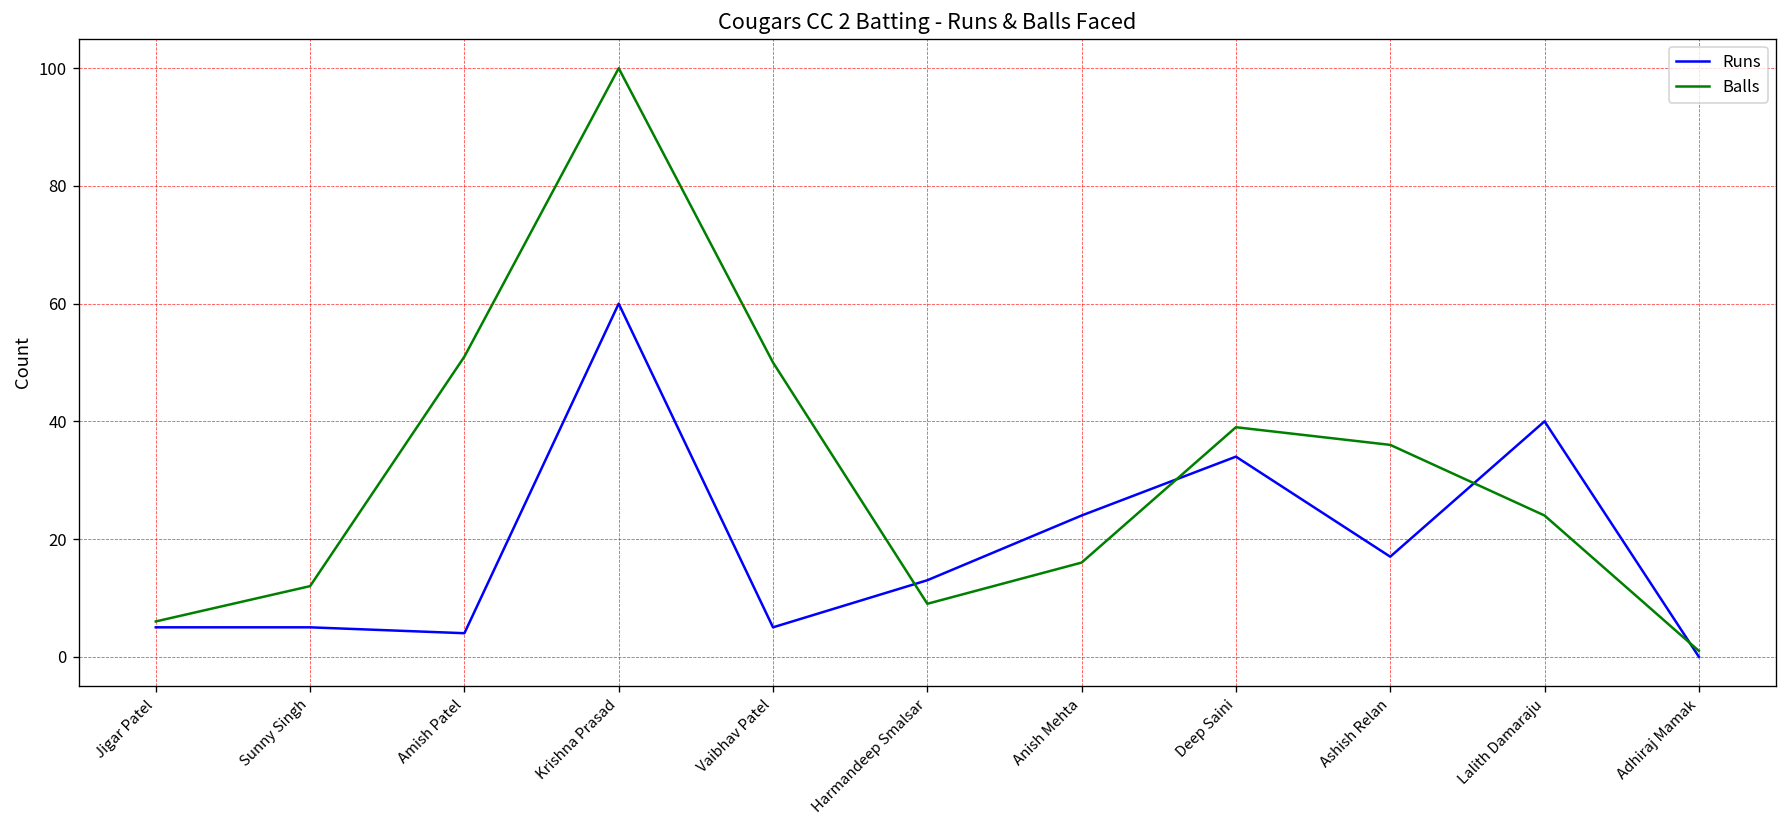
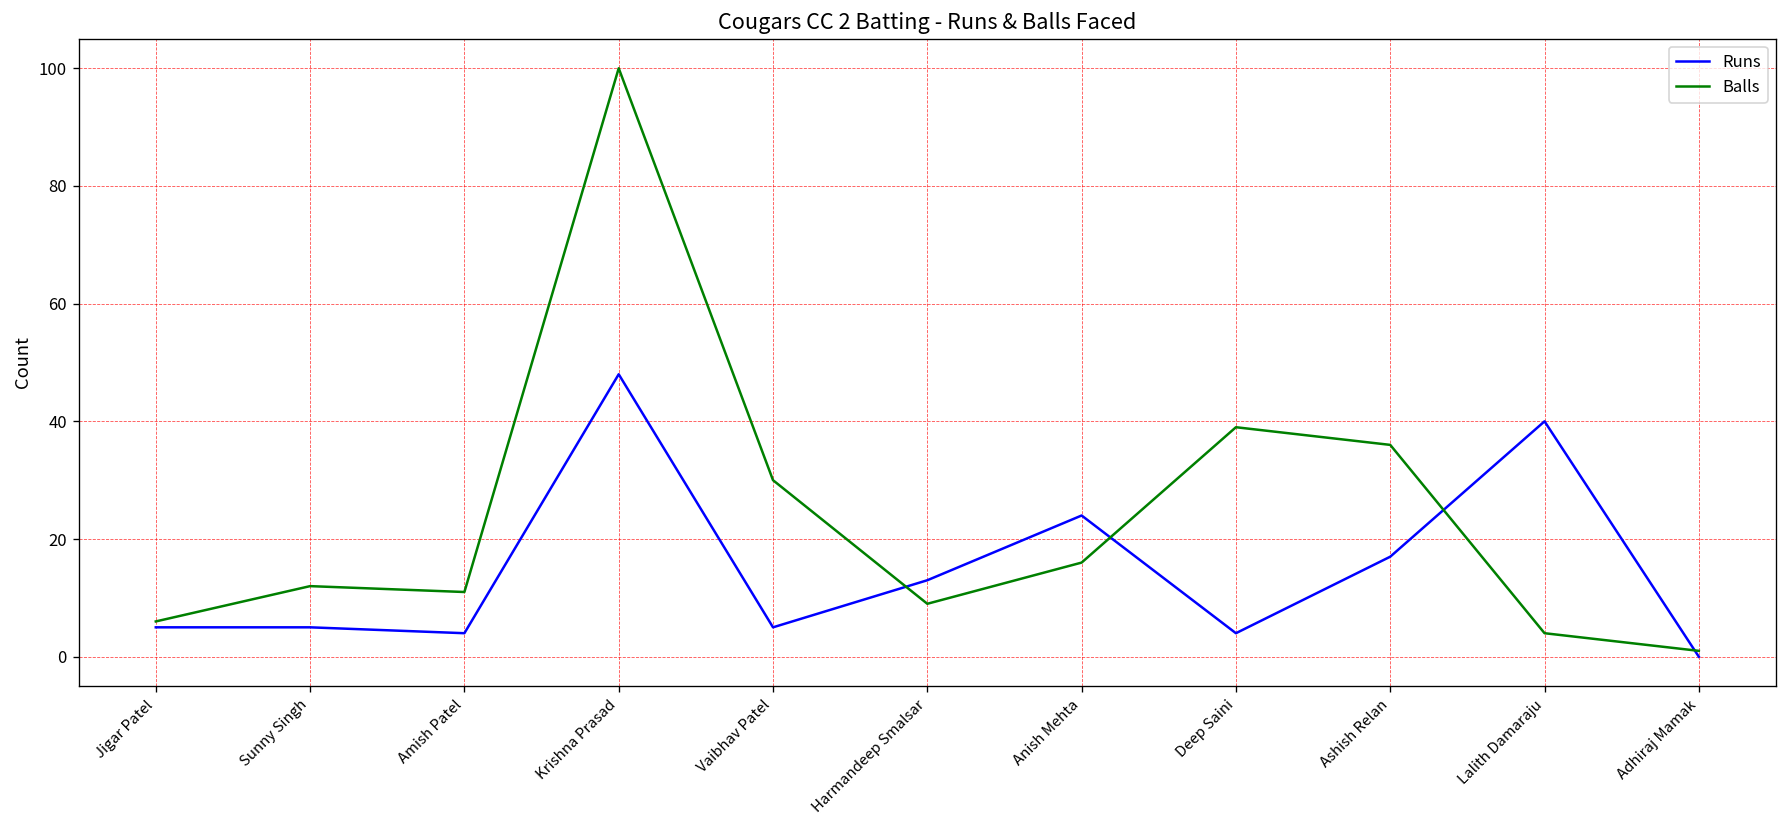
  {
    "Runs": {
      "Jigar Patel": 5,
      "Sunny Singh": 5,
      "Amish Patel": 4,
-     "Krishna Prasad": 60,
+     "Krishna Prasad": 48,
      "Vaibhav Patel": 5,
      "Harmandeep Smalsar": 13,
      "Anish Mehta": 24,
-     "Deep Saini": 34,
+     "Deep Saini": 4,
      "Ashish Relan": 17,
      "Lalith Damaraju": 40,
      "Adhiraj Mamak": 0
    },
    "Balls": {
      "Jigar Patel": 6,
      "Sunny Singh": 12,
-     "Amish Patel": 51,
+     "Amish Patel": 11,
      "Krishna Prasad": 100,
-     "Vaibhav Patel": 50,
+     "Vaibhav Patel": 30,
      "Harmandeep Smalsar": 9,
      "Anish Mehta": 16,
      "Deep Saini": 39,
      "Ashish Relan": 36,
-     "Lalith Damaraju": 24,
+     "Lalith Damaraju": 4,
      "Adhiraj Mamak": 1
    }
  }
